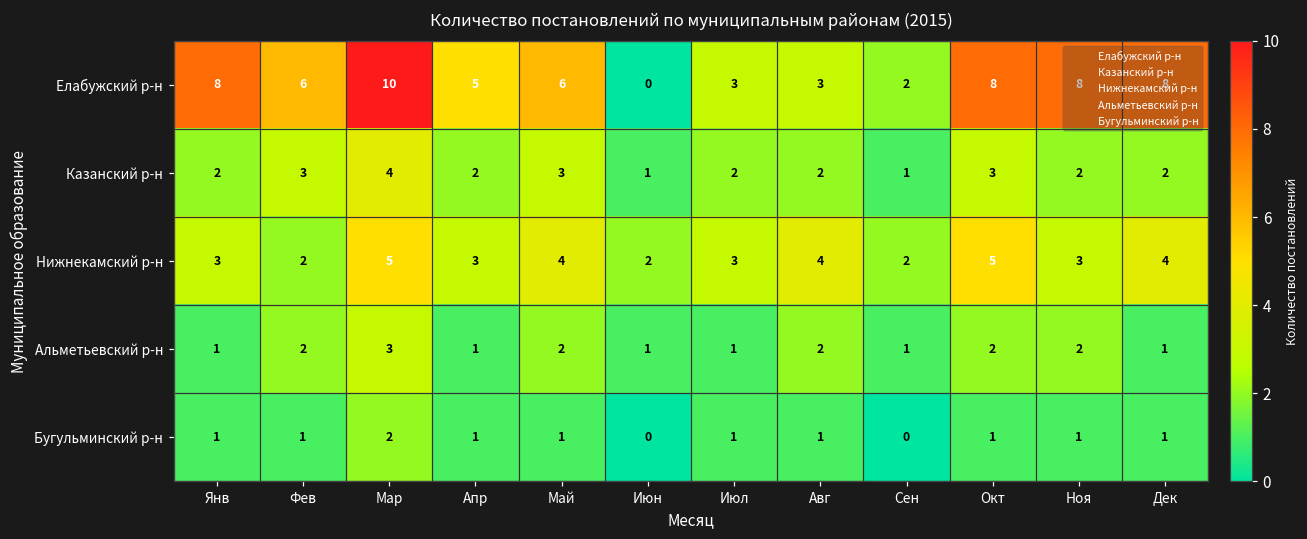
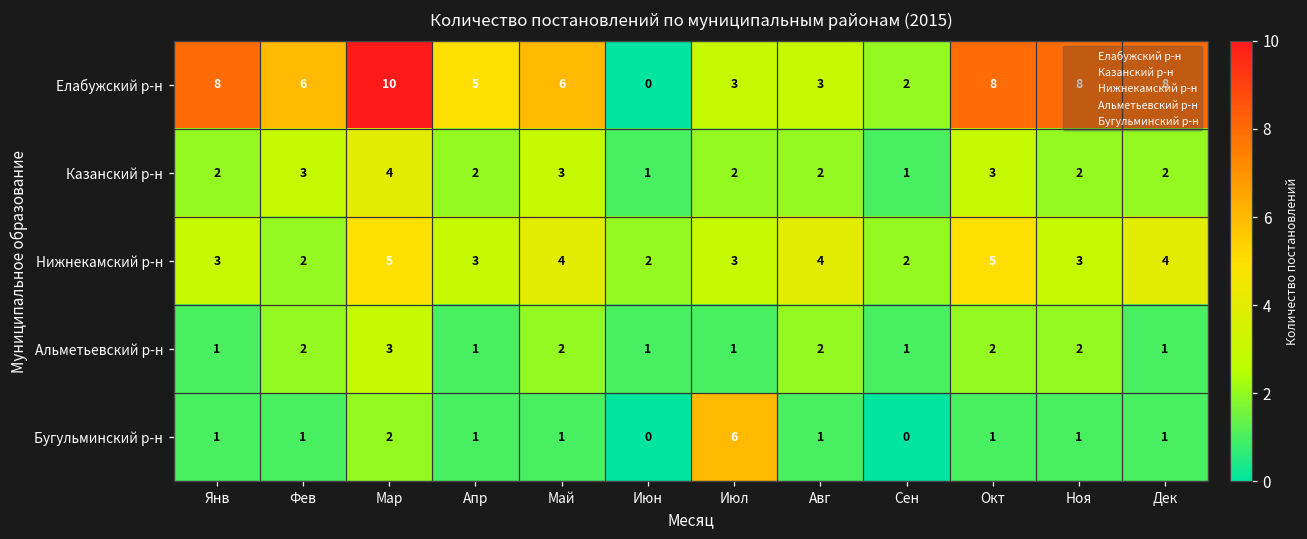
  {
    "Елабужский р-н": {
      "Янв": 8,
      "Фев": 6,
      "Мар": 10,
      "Апр": 5,
      "Май": 6,
      "Июн": 0,
      "Июл": 3,
      "Авг": 3,
      "Сен": 2,
      "Окт": 8
    },
    "Казанский р-н": {
      "Янв": 2,
      "Фев": 3,
      "Мар": 4,
      "Апр": 2,
      "Май": 3,
      "Июн": 1,
      "Июл": 2,
      "Авг": 2,
      "Сен": 1,
      "Окт": 3,
      "Ноя": 2,
      "Дек": 2
    },
    "Нижнекамский р-н": {
      "Янв": 3,
      "Фев": 2,
      "Мар": 5,
      "Апр": 3,
      "Май": 4,
      "Июн": 2,
      "Июл": 3,
      "Авг": 4,
      "Сен": 2,
      "Окт": 5,
      "Ноя": 3,
      "Дек": 4
    },
    "Альметьевский р-н": {
      "Янв": 1,
      "Фев": 2,
      "Мар": 3,
      "Апр": 1,
      "Май": 2,
      "Июн": 1,
      "Июл": 1,
      "Авг": 2,
      "Сен": 1,
      "Окт": 2,
      "Ноя": 2,
      "Дек": 1
    },
    "Бугульминский р-н": {
      "Янв": 1,
      "Фев": 1,
      "Мар": 2,
      "Апр": 1,
      "Май": 1,
      "Июн": 0,
-     "Июл": 1,
+     "Июл": 6,
      "Авг": 1,
      "Сен": 0,
      "Окт": 1,
      "Ноя": 1,
      "Дек": 1
    }
  }
